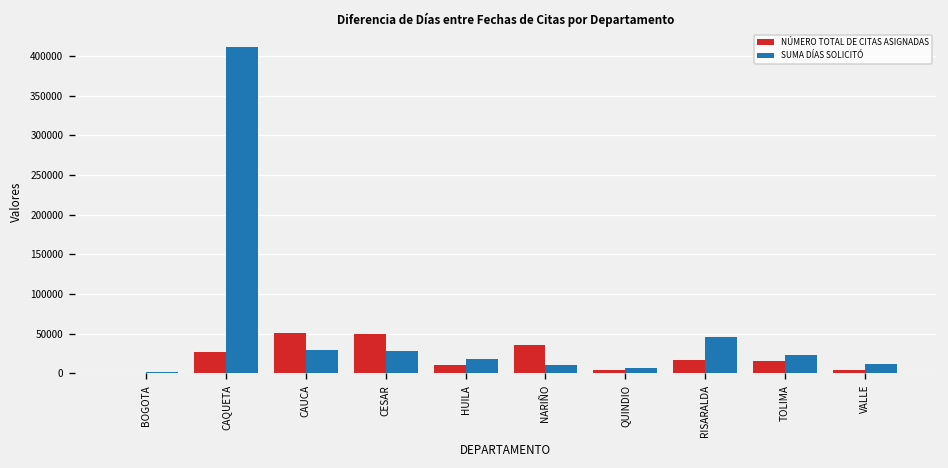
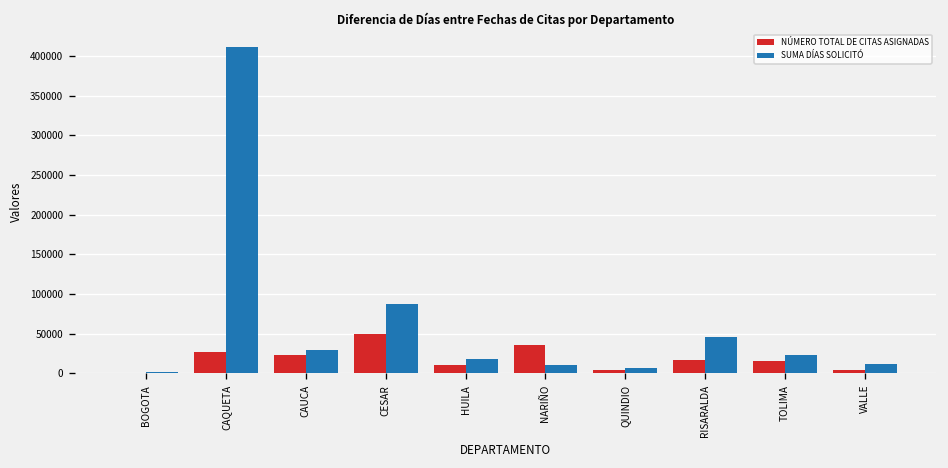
  {
    "NÚMERO TOTAL DE CITAS ASIGNADAS": {
      "CAQUETA": 30000,
-     "CAUCA": 50000,
+     "CAUCA": 20000,
      "CESAR": 50000,
      "HUILA": 10000,
      "NARIÑO": 40000,
      "QUINDIO": 0,
      "RISARALDA": 20000,
      "TOLIMA": 20000,
      "VALLE": 0
    },
    "SUMA DÍAS SOLICITÓ": {
      "CAQUETA": 410000,
      "CAUCA": 30000,
-     "CESAR": 30000,
+     "CESAR": 90000,
      "HUILA": 20000,
      "NARIÑO": 10000,
      "QUINDIO": 10000,
      "RISARALDA": 50000,
      "TOLIMA": 20000,
      "VALLE": 10000
    }
  }
